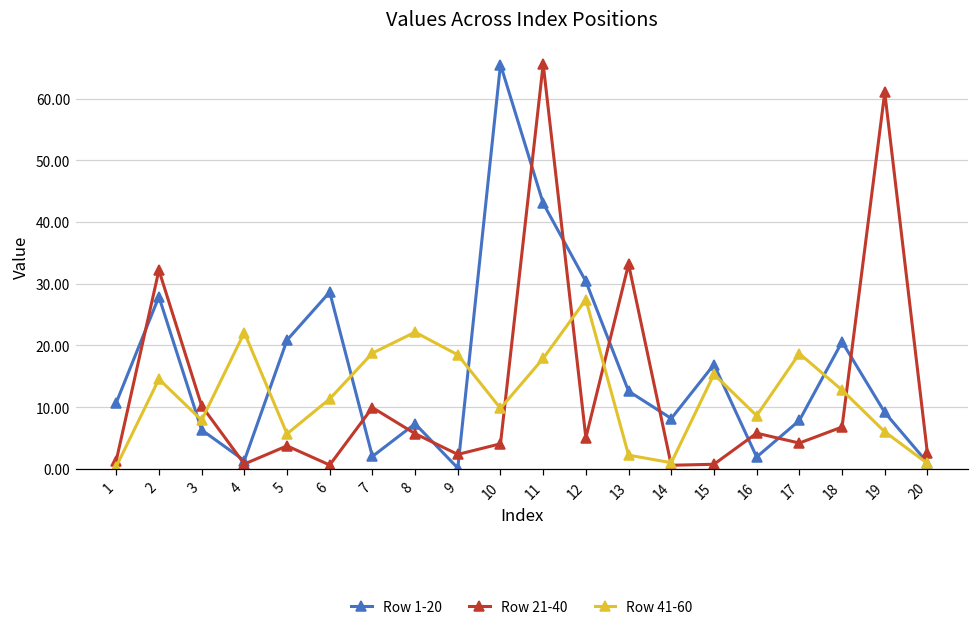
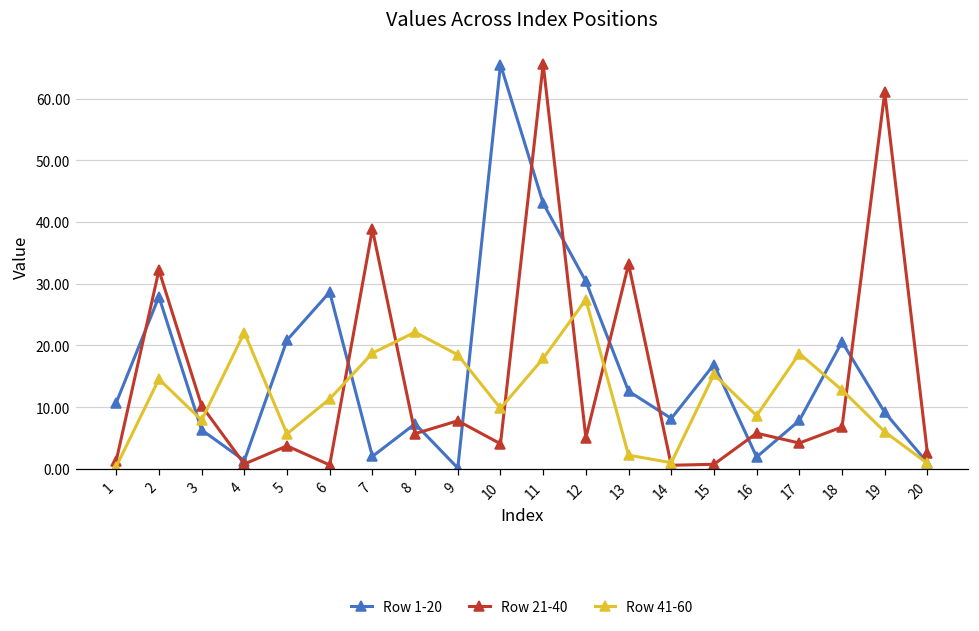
  {
    "Row 1-20": {
      "1": 11,
      "2": 28,
      "3": 6,
      "4": 1,
      "5": 21,
      "6": 29,
      "7": 2,
      "8": 7,
      "9": 0,
      "10": 66,
      "11": 43,
      "12": 30,
      "13": 13,
      "14": 8,
      "15": 17,
      "16": 2,
      "17": 8,
      "18": 21,
      "19": 9
    },
    "Row 21-40": {
      "1": 1,
      "2": 32,
      "3": 10,
      "4": 1,
      "5": 4,
      "6": 1,
-     "7": 10,
+     "7": 39,
      "8": 6,
-     "9": 2,
+     "9": 8,
      "10": 4,
      "11": 66,
      "12": 5,
      "13": 33,
      "15": 1,
      "16": 6,
      "17": 4,
      "18": 7,
      "19": 61,
      "20": 2
    },
    "Row 41-60": {
      "1": 0,
      "2": 15,
      "3": 8,
      "4": 22,
      "5": 6,
      "6": 11,
      "7": 19,
      "8": 22,
      "9": 18,
      "10": 10,
      "11": 18,
      "12": 27,
      "13": 2,
      "15": 15,
      "16": 9,
      "17": 19,
      "18": 13,
      "19": 6
    }
  }
